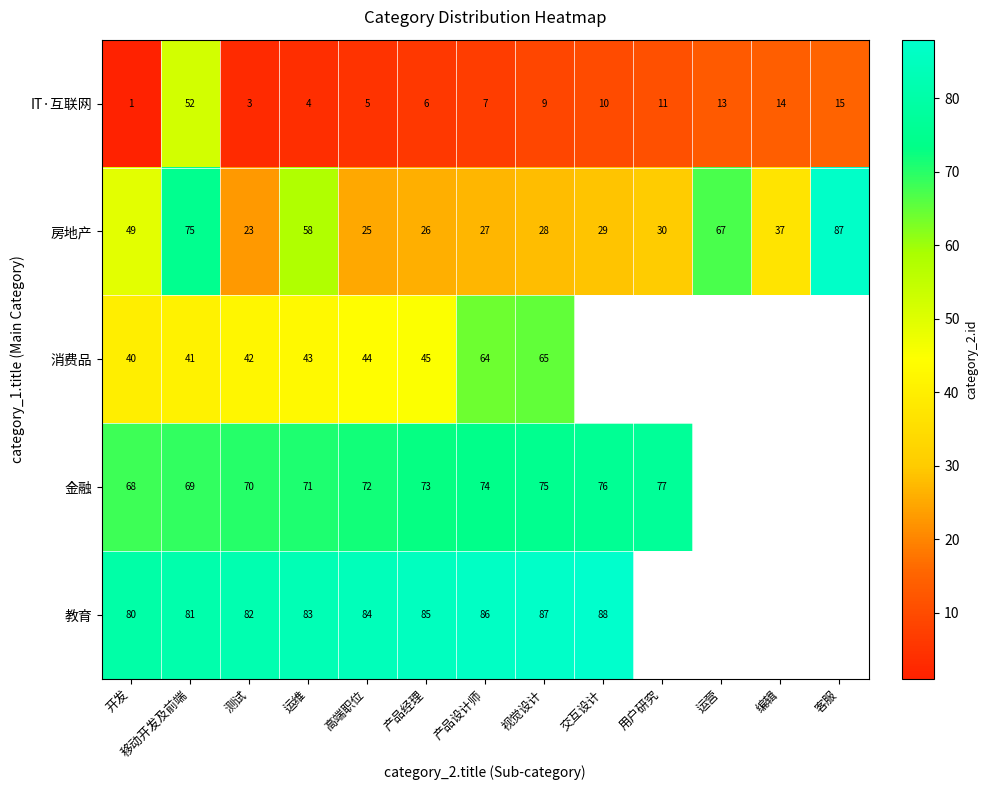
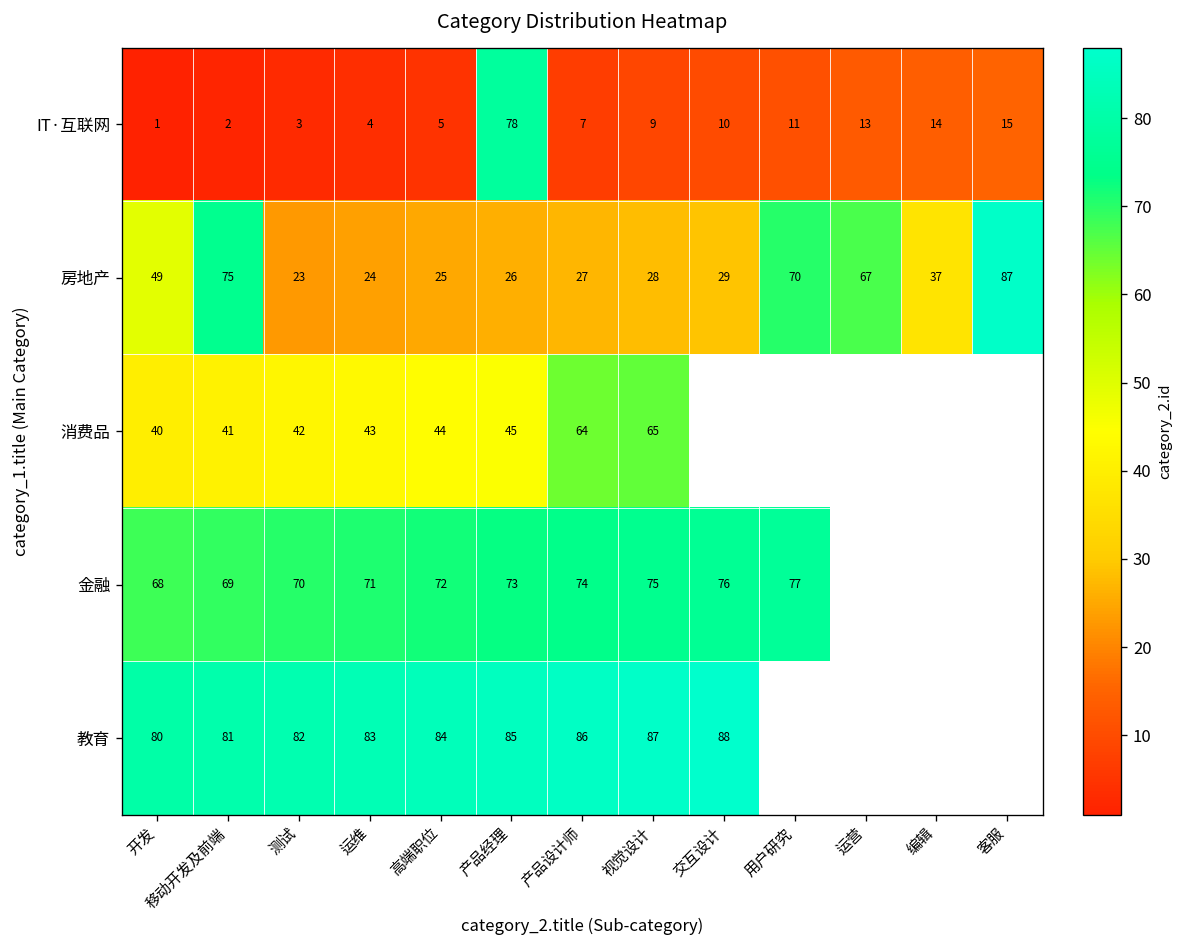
  {
    "IT·互联网": {
      "开发": 1,
-     "移动开发及前端": 52,
+     "移动开发及前端": 2,
      "测试": 3,
      "运维": 4,
      "高端职位": 5,
-     "产品经理": 6,
+     "产品经理": 78,
      "产品设计师": 7,
      "视觉设计": 9,
      "交互设计": 10,
      "用户研究": 11,
      "运营": 13,
      "编辑": 14,
      "客服": 15
    },
    "房地产": {
      "开发": 49,
      "移动开发及前端": 75,
      "测试": 23,
-     "运维": 58,
+     "运维": 24,
      "高端职位": 25,
      "产品经理": 26,
      "产品设计师": 27,
      "视觉设计": 28,
      "交互设计": 29,
-     "用户研究": 30,
+     "用户研究": 70,
      "运营": 67,
      "编辑": 37,
      "客服": 87
    },
    "消费品": {
      "开发": 40,
      "移动开发及前端": 41,
      "测试": 42,
      "运维": 43,
      "高端职位": 44,
      "产品经理": 45,
      "产品设计师": 64,
      "视觉设计": 65
    },
    "金融": {
      "开发": 68,
      "移动开发及前端": 69,
      "测试": 70,
      "运维": 71,
      "高端职位": 72,
      "产品经理": 73,
      "产品设计师": 74,
      "视觉设计": 75,
      "交互设计": 76,
      "用户研究": 77
    },
    "教育": {
      "开发": 80,
      "移动开发及前端": 81,
      "测试": 82,
      "运维": 83,
      "高端职位": 84,
      "产品经理": 85,
      "产品设计师": 86,
      "视觉设计": 87,
      "交互设计": 88
    }
  }
